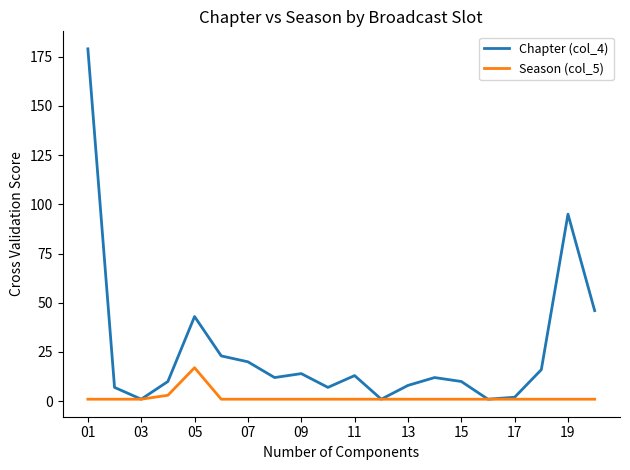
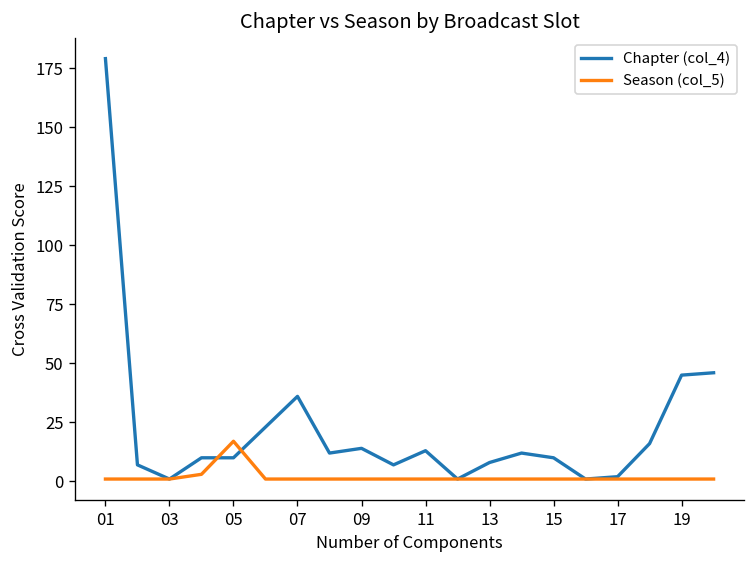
  {
    "Chapter (col_4)": {
      "01": 179,
-     "05": 43,
-     "07": 20,
+     "05": 10,
+     "07": 36,
      "09": 14,
      "11": 13,
      "13": 8,
      "15": 10,
-     "19": 95
+     "19": 45
    },
    "Season (col_5)": {
      "01": 1,
      "05": 17,
      "07": 1,
      "09": 1,
      "11": 1,
      "13": 1,
      "15": 1,
      "19": 1
    }
  }
